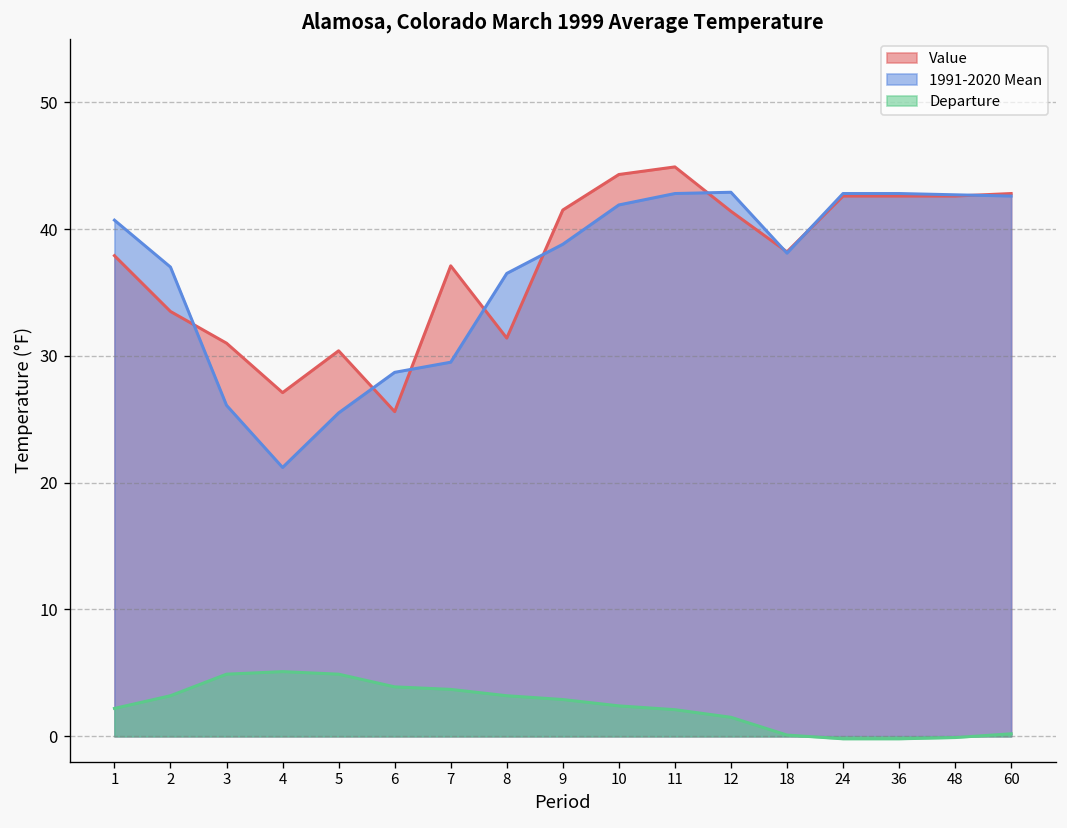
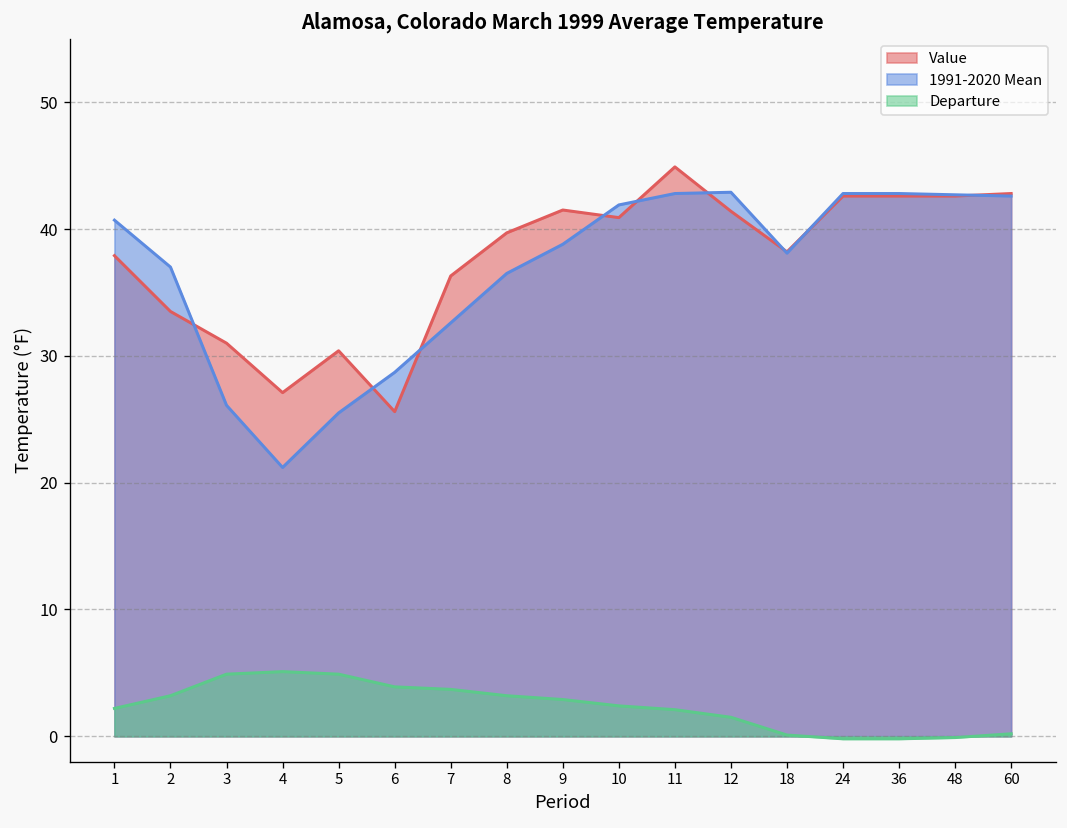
  {
    "Value": {
      "1": 37.9,
      "2": 33.5,
      "3": 31.0,
      "4": 27.1,
      "5": 30.4,
      "6": 25.6,
-     "7": 37.1,
-     "8": 31.4,
+     "7": 36.3,
+     "8": 39.7,
      "9": 41.5,
-     "10": 44.3,
+     "10": 40.9,
      "11": 44.9,
      "12": 41.4
    },
    "1991-2020 Mean": {
      "1": 40.7,
      "2": 37.0,
      "3": 26.1,
      "4": 21.2,
      "5": 25.5,
      "6": 28.7,
-     "7": 29.5,
+     "7": 32.6,
      "8": 36.5,
      "9": 38.8,
      "10": 41.9,
      "11": 42.8,
      "12": 42.9
    }
  }
